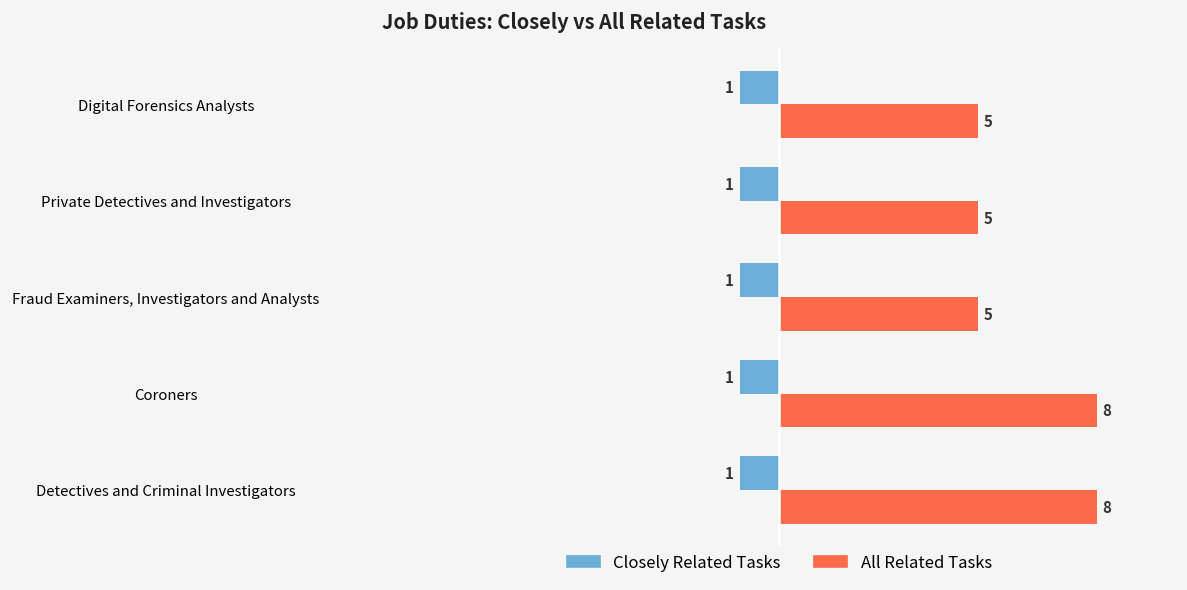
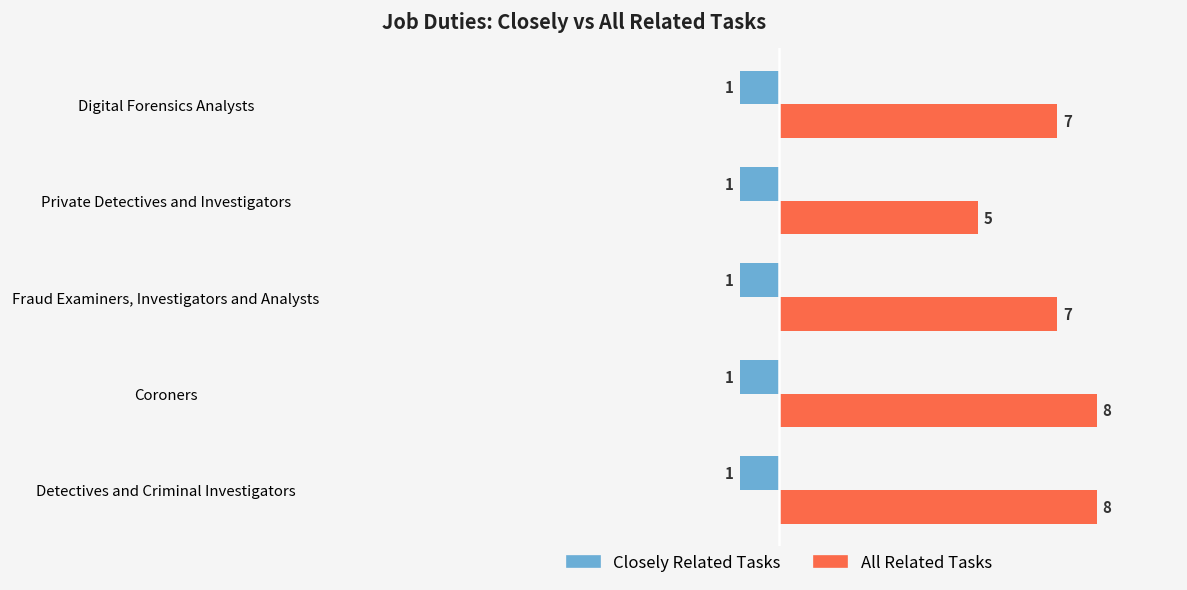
  {
    "All Related Tasks": {
-     "Digital Forensics Analysts": 5,
+     "Digital Forensics Analysts": 7,
      "Private Detectives and Investigators": 5,
-     "Fraud Examiners, Investigators and Analysts": 5,
+     "Fraud Examiners, Investigators and Analysts": 7,
      "Coroners": 8,
      "Detectives and Criminal Investigators": 8
    }
  }
